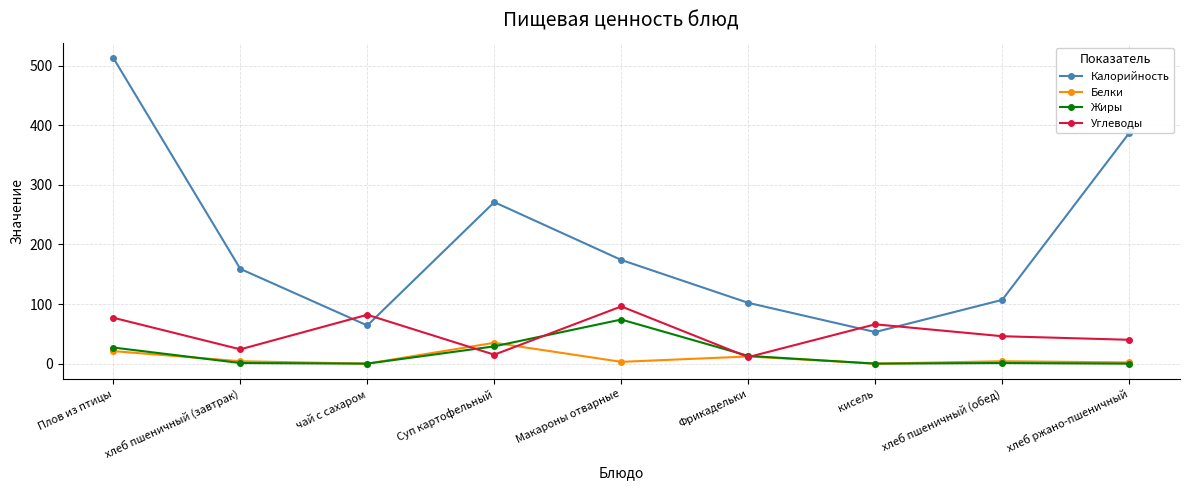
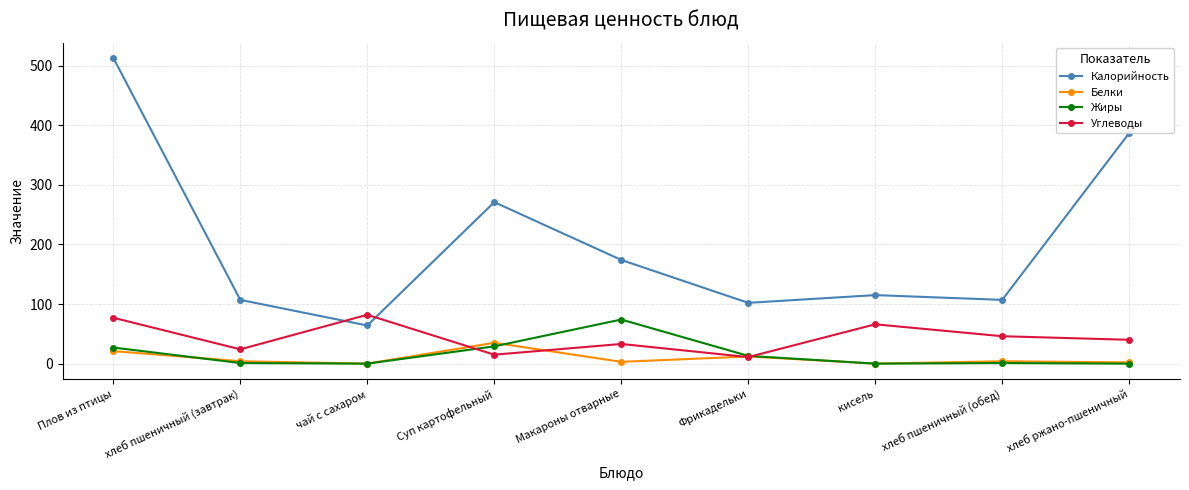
  {
    "Калорийность": {
      "Плов из птицы": 510,
-     "хлеб пшеничный (завтрак)": 160,
+     "хлеб пшеничный (завтрак)": 110,
      "чай с сахаром": 60,
      "Суп картофельный": 270,
      "Макароны отварные": 170,
      "Фрикадельки": 100,
-     "кисель": 50,
+     "кисель": 120,
      "хлеб пшеничный (обед)": 110
    },
    "Белки": {
      "Плов из птицы": 20,
      "Суп картофельный": 40,
      "Макароны отварные": 0
    },
    "Жиры": {
      "Плов из птицы": 30,
      "Суп картофельный": 30,
      "Макароны отварные": 70
    },
    "Углеводы": {
      "Плов из птицы": 80,
      "хлеб пшеничный (завтрак)": 20,
      "чай с сахаром": 80,
      "Суп картофельный": 20,
-     "Макароны отварные": 100,
+     "Макароны отварные": 30,
      "кисель": 70,
      "хлеб пшеничный (обед)": 50,
      "хлеб ржано-пшеничный": 40
    }
  }
